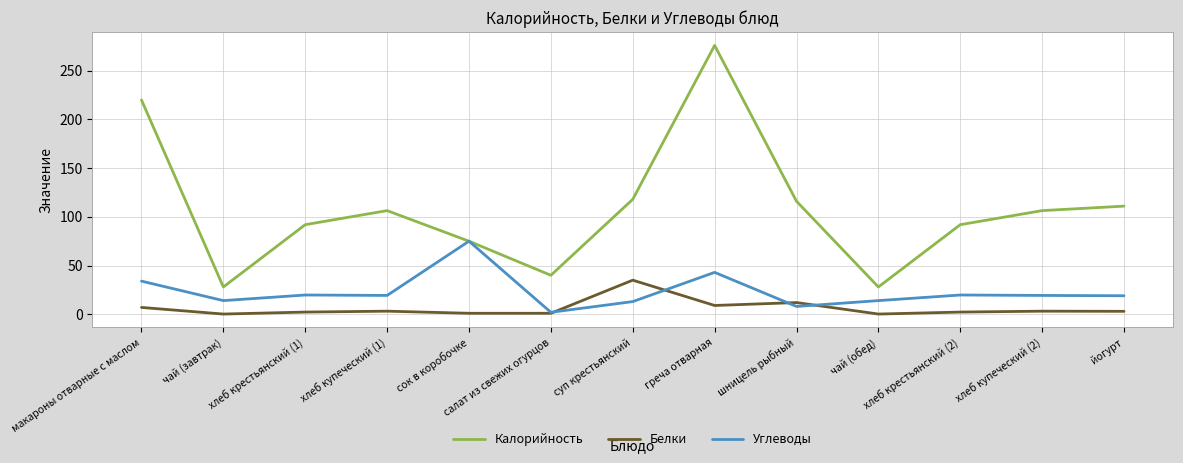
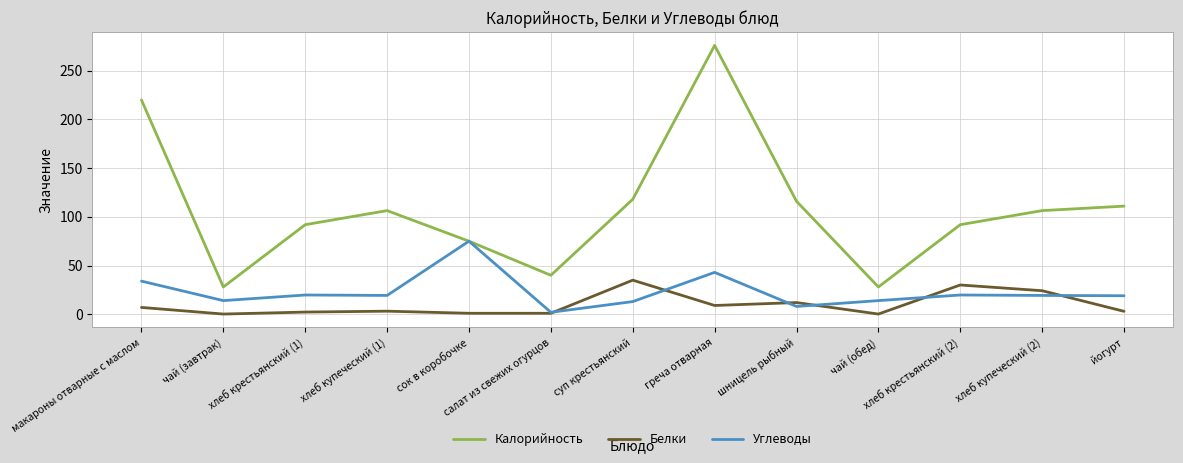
  {
    "Калорийность": {
      "макароны отварные с маслом": 220,
      "чай (завтрак)": 30,
      "хлеб крестьянский (1)": 90,
      "хлеб купеческий (1)": 110,
      "салат из свежих огурцов": 40,
      "суп крестьянский": 120,
      "греча отварная": 280,
      "шницель рыбный": 120,
      "чай (обед)": 30,
      "хлеб крестьянский (2)": 90,
      "хлеб купеческий (2)": 110,
      "йогурт": 110
    },
    "Белки": {
      "макароны отварные с маслом": 10,
      "чай (завтрак)": 0,
      "хлеб крестьянский (1)": 0,
      "хлеб купеческий (1)": 0,
      "сок в коробочке": 0,
      "суп крестьянский": 40,
      "греча отварная": 10,
      "шницель рыбный": 10,
      "чай (обед)": 0,
-     "хлеб крестьянский (2)": 0,
-     "хлеб купеческий (2)": 0,
+     "хлеб крестьянский (2)": 30,
+     "хлеб купеческий (2)": 20,
      "йогурт": 0
    },
    "Углеводы": {
      "макароны отварные с маслом": 30,
      "чай (завтрак)": 10,
      "хлеб крестьянский (1)": 20,
      "хлеб купеческий (1)": 20,
      "суп крестьянский": 10,
      "греча отварная": 40,
      "шницель рыбный": 10,
      "чай (обед)": 10,
      "хлеб крестьянский (2)": 20,
      "хлеб купеческий (2)": 20,
      "йогурт": 20
    }
  }
